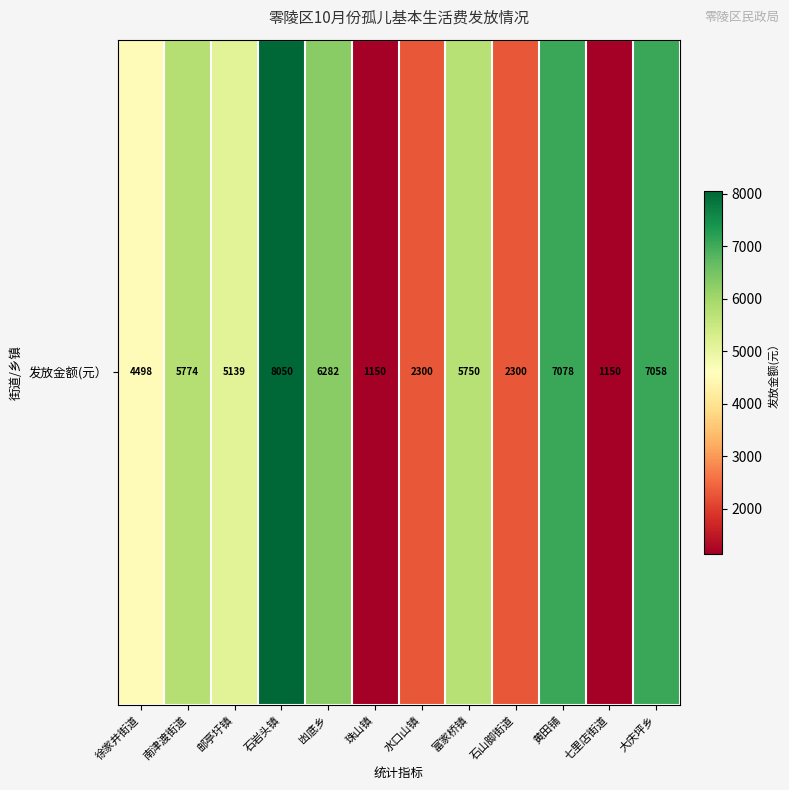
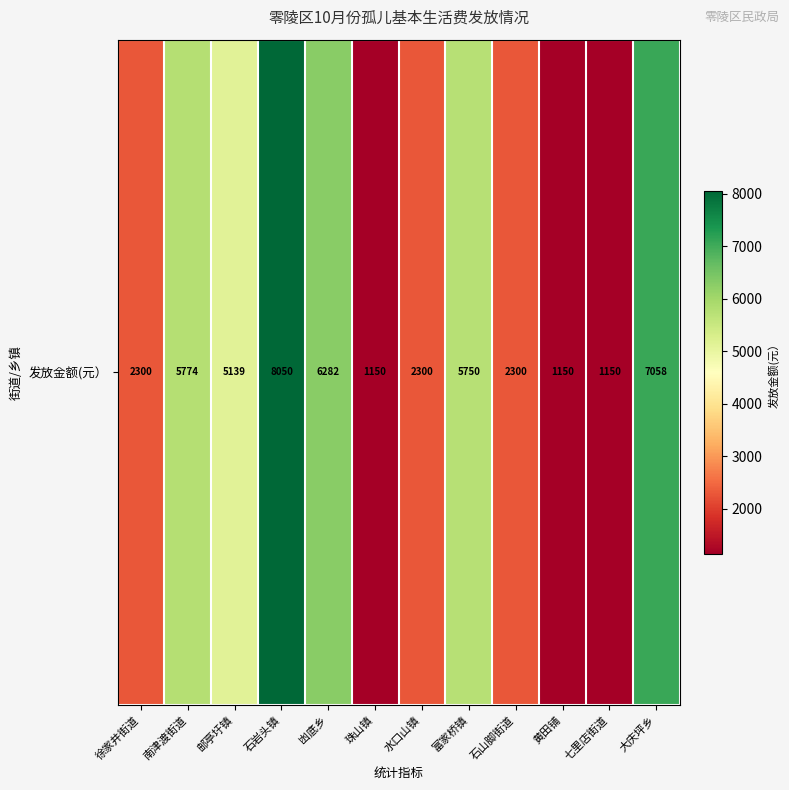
  {
    "发放金额(元）": {
-     "徐家井街道": 4498,
+     "徐家井街道": 2300,
      "南津渡街道": 5774,
      "邮亭圩镇": 5139,
      "石岩头镇": 8050,
      "凼底乡": 6282,
      "珠山镇": 1150,
      "水口山镇": 2300,
      "富家桥镇": 5750,
      "石山脚街道": 2300,
-     "黄田铺": 7078,
+     "黄田铺": 1150,
      "七里店街道": 1150,
      "大庆坪乡": 7058
    }
  }
